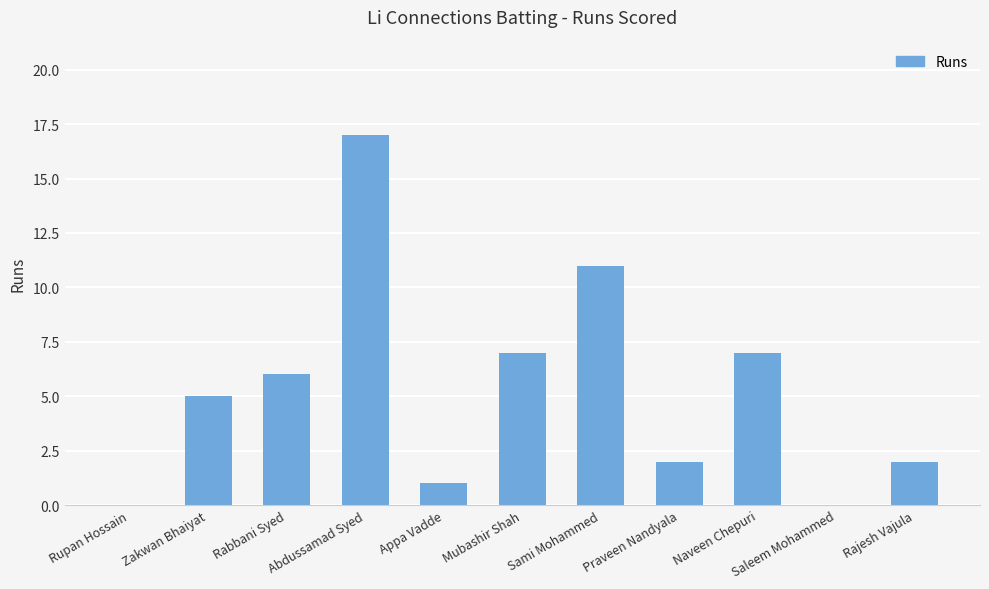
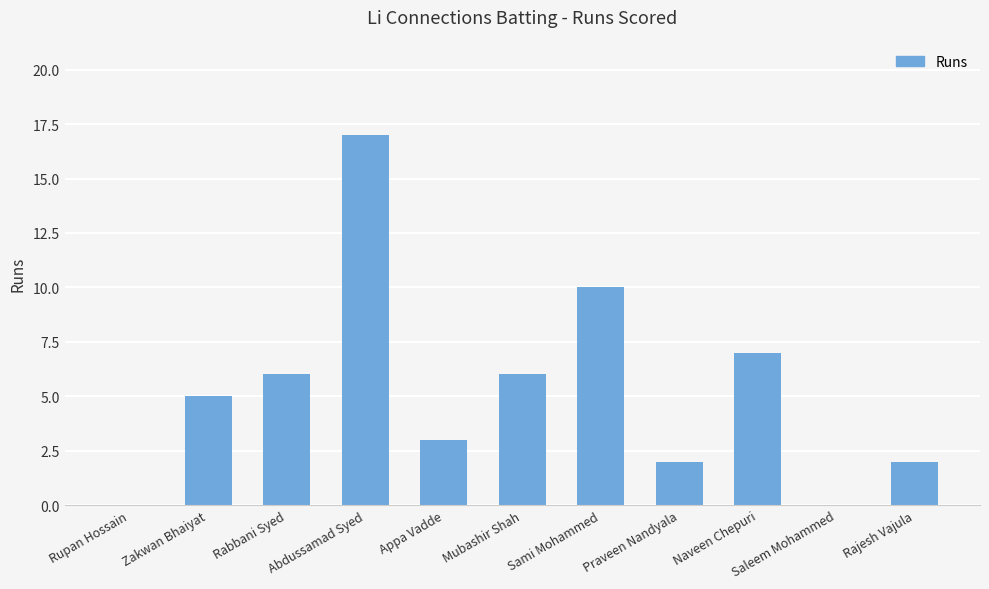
  {
    "Rupan Hossain": 0,
    "Zakwan Bhaiyat": 5,
    "Rabbani Syed": 6,
    "Abdussamad Syed": 17,
-   "Appa Vadde": 1,
-   "Mubashir Shah": 7,
-   "Sami Mohammed": 11,
+   "Appa Vadde": 3,
+   "Mubashir Shah": 6,
+   "Sami Mohammed": 10,
    "Praveen Nandyala": 2,
    "Naveen Chepuri": 7,
    "Saleem Mohammed": 0,
    "Rajesh Vajula": 2
  }
